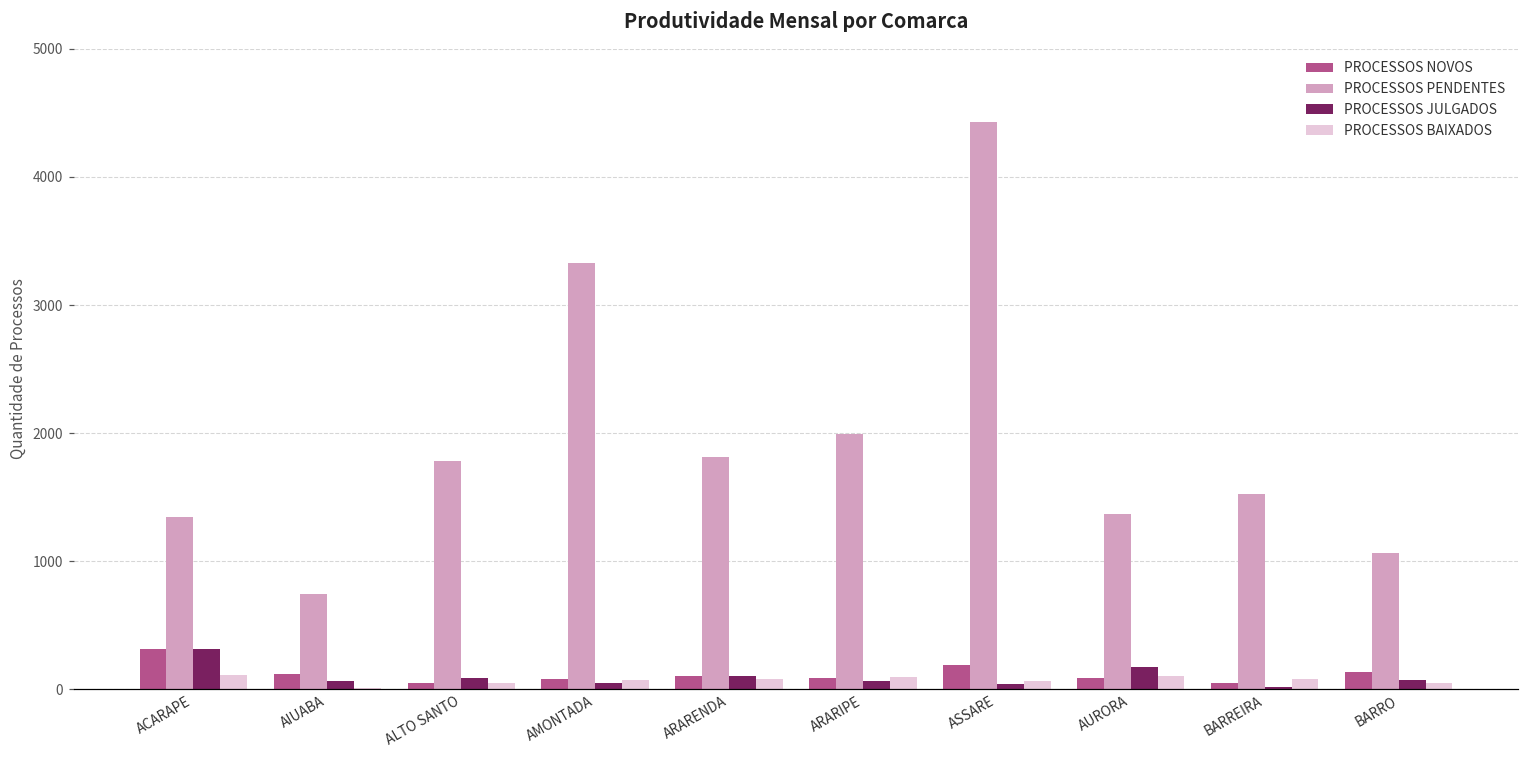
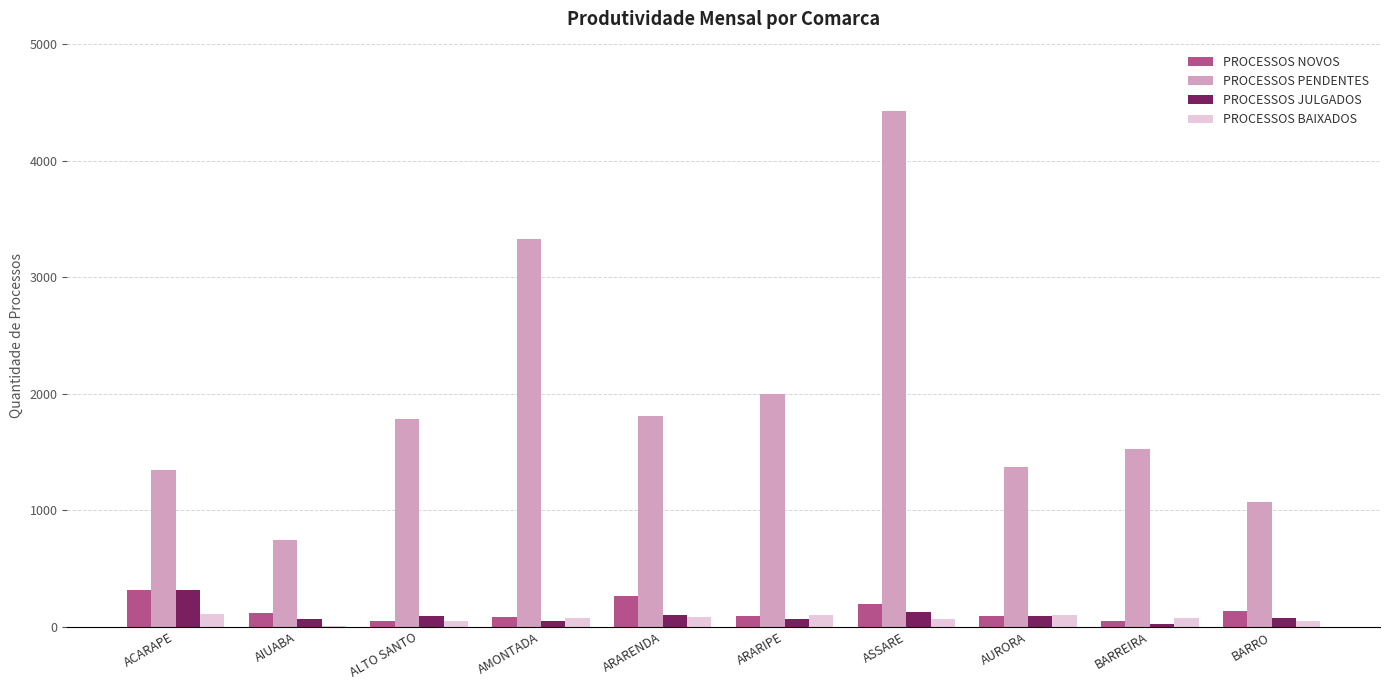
  {
    "PROCESSOS NOVOS": {
      "ACARAPE": 310,
      "AIUABA": 120,
      "ALTO SANTO": 50,
      "AMONTADA": 80,
-     "ARARENDA": 100,
+     "ARARENDA": 260,
      "ARARIPE": 90,
      "ASSARE": 190,
      "AURORA": 90,
      "BARREIRA": 50,
      "BARRO": 140
    },
    "PROCESSOS JULGADOS": {
      "ACARAPE": 310,
      "AIUABA": 70,
      "ALTO SANTO": 90,
      "AMONTADA": 50,
      "ARARENDA": 100,
      "ARARIPE": 70,
-     "ASSARE": 40,
-     "AURORA": 180,
+     "ASSARE": 120,
+     "AURORA": 100,
      "BARRO": 80
    }
  }
